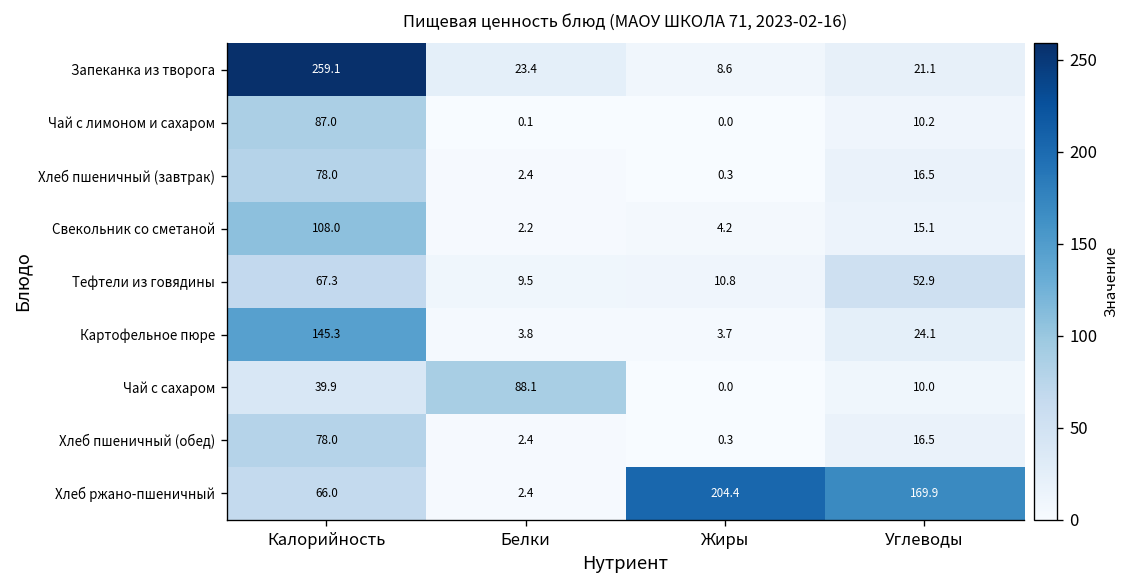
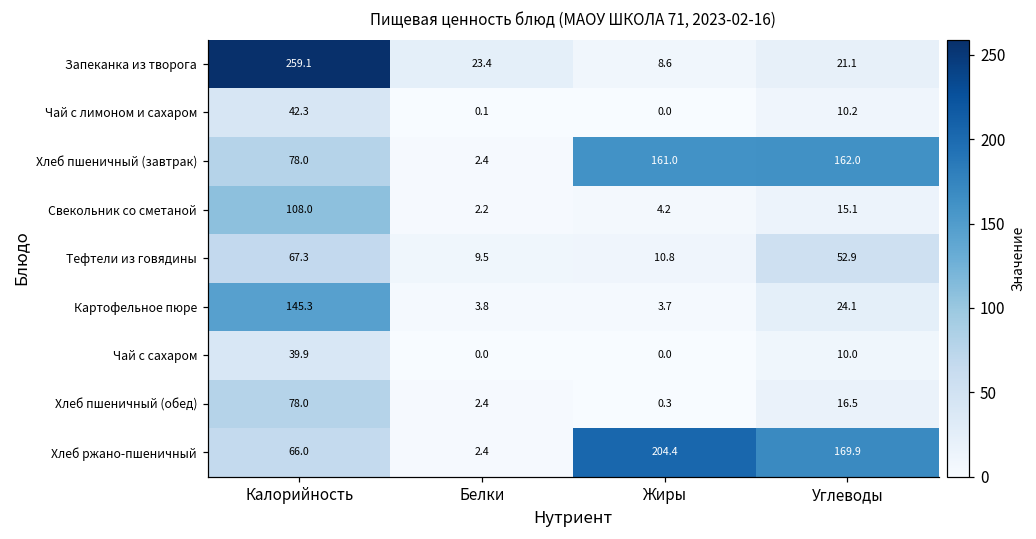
  {
    "Запеканка из творога": {
      "Калорийность": 259.1,
      "Белки": 23.4,
      "Жиры": 8.6,
      "Углеводы": 21.1
    },
    "Чай с лимоном и сахаром": {
-     "Калорийность": 87.0,
+     "Калорийность": 42.3,
      "Белки": 0.1,
      "Жиры": 0.0,
      "Углеводы": 10.2
    },
    "Хлеб пшеничный (завтрак)": {
      "Калорийность": 78.0,
      "Белки": 2.4,
-     "Жиры": 0.3,
-     "Углеводы": 16.5
+     "Жиры": 161.0,
+     "Углеводы": 162.0
    },
    "Свекольник со сметаной": {
      "Калорийность": 108.0,
      "Белки": 2.2,
      "Жиры": 4.2,
      "Углеводы": 15.1
    },
    "Тефтели из говядины": {
      "Калорийность": 67.3,
      "Белки": 9.5,
      "Жиры": 10.8,
      "Углеводы": 52.9
    },
    "Картофельное пюре": {
      "Калорийность": 145.3,
      "Белки": 3.8,
      "Жиры": 3.7,
      "Углеводы": 24.1
    },
    "Чай с сахаром": {
      "Калорийность": 39.9,
-     "Белки": 88.1,
+     "Белки": 0.0,
      "Жиры": 0.0,
      "Углеводы": 10.0
    },
    "Хлеб пшеничный (обед)": {
      "Калорийность": 78.0,
      "Белки": 2.4,
      "Жиры": 0.3,
      "Углеводы": 16.5
    },
    "Хлеб ржано-пшеничный": {
      "Калорийность": 66.0,
      "Белки": 2.4,
      "Жиры": 204.4,
      "Углеводы": 169.9
    }
  }
